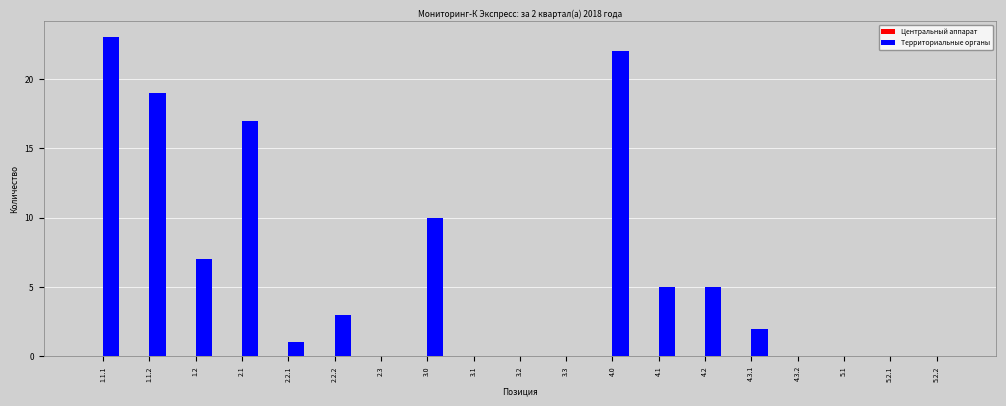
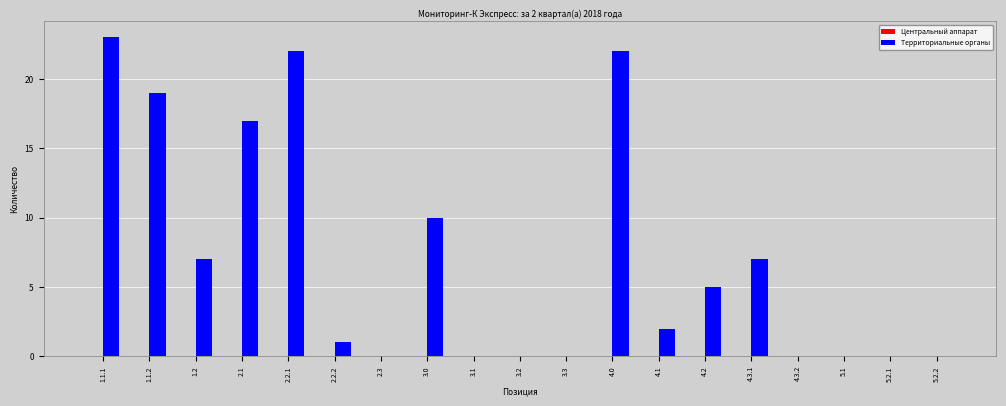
  {
    "Центральный аппарат": {
      "1.1.1": 0,
      "1.1.2": 0,
      "1.2": 0,
      "2.1": 0,
      "2.2.1": 0,
      "2.2.2": 0,
      "2.3": 0,
      "3.0": 0,
      "3.1": 0,
      "3.2": 0,
      "3.3": 0,
      "4.0": 0,
      "4.1": 0,
      "4.2": 0,
      "4.3.1": 0,
      "4.3.2": 0,
      "5.1": 0,
      "5.2.1": 0,
      "5.2.2": 0
    },
    "Территориальные органы": {
      "1.1.1": 23,
      "1.1.2": 19,
      "1.2": 7,
      "2.1": 17,
-     "2.2.1": 1,
-     "2.2.2": 3,
+     "2.2.1": 22,
+     "2.2.2": 1,
      "2.3": 0,
      "3.0": 10,
      "3.1": 0,
      "3.2": 0,
      "3.3": 0,
      "4.0": 22,
-     "4.1": 5,
+     "4.1": 2,
      "4.2": 5,
-     "4.3.1": 2,
+     "4.3.1": 7,
      "4.3.2": 0,
      "5.1": 0,
      "5.2.1": 0,
      "5.2.2": 0
    }
  }
